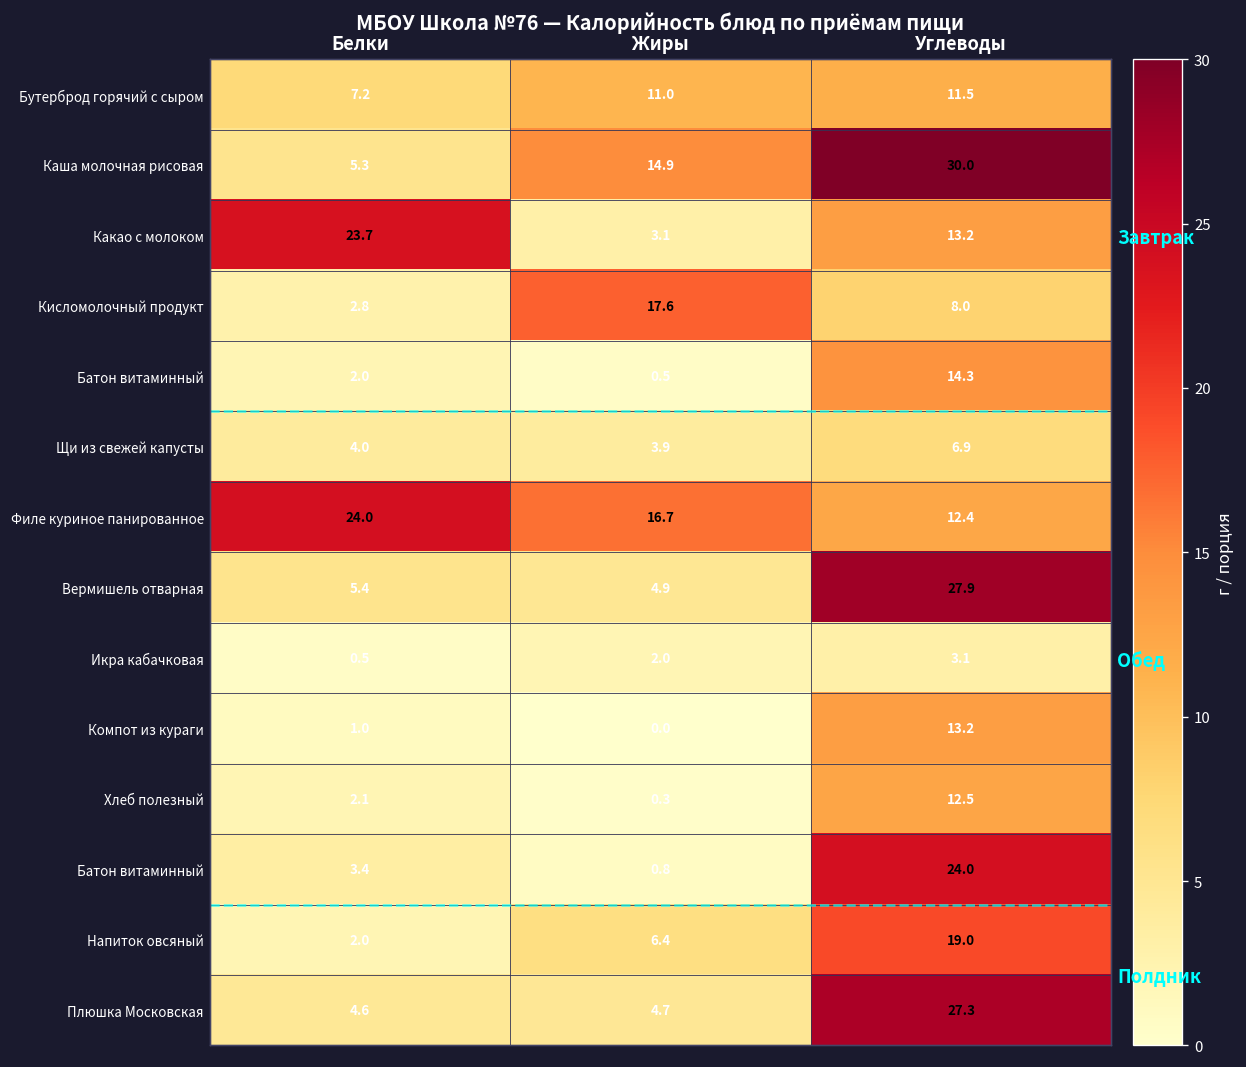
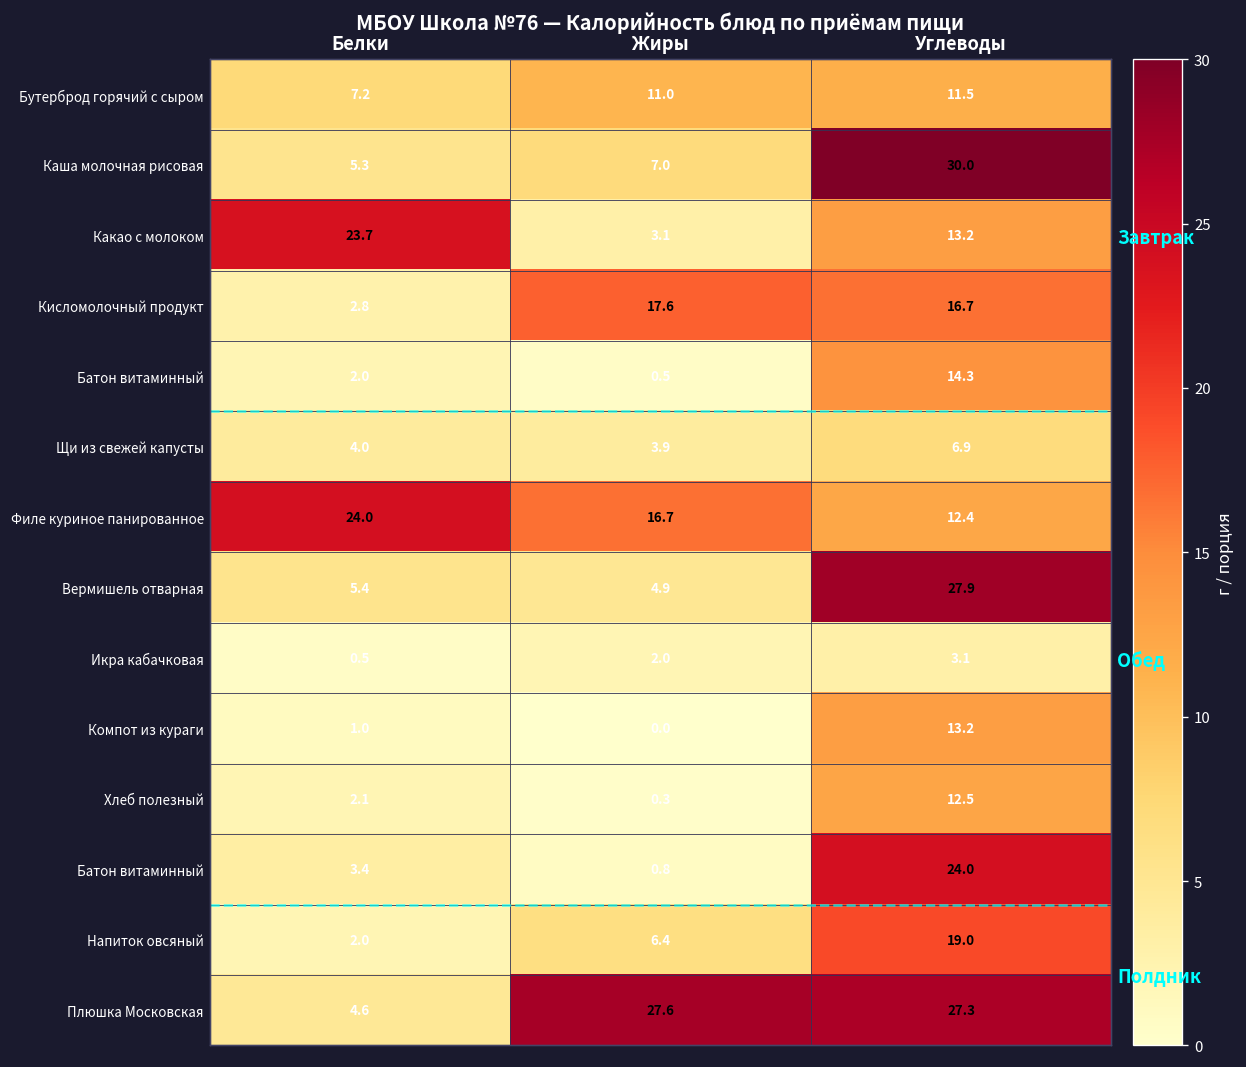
  {
    "Бутерброд горячий с сыром": {
      "Белки": 7.2,
      "Жиры": 11.0,
      "Углеводы": 11.5
    },
    "Каша молочная рисовая": {
      "Белки": 5.3,
-     "Жиры": 14.9,
+     "Жиры": 7.0,
      "Углеводы": 30.0
    },
    "Какао с молоком": {
      "Белки": 23.7,
      "Жиры": 3.1,
      "Углеводы": 13.2
    },
    "Кисломолочный продукт": {
      "Белки": 2.8,
      "Жиры": 17.6,
-     "Углеводы": 8.0
+     "Углеводы": 16.7
    },
    "Щи из свежей капусты": {
      "Белки": 4.0,
      "Жиры": 3.9,
      "Углеводы": 6.9
    },
    "Филе куриное панированное": {
      "Белки": 24.0,
      "Жиры": 16.7,
      "Углеводы": 12.4
    },
    "Вермишель отварная": {
      "Белки": 5.4,
      "Жиры": 4.9,
      "Углеводы": 27.9
    },
    "Икра кабачковая": {
      "Белки": 0.5,
      "Жиры": 2.0,
      "Углеводы": 3.1
    },
    "Компот из кураги": {
      "Белки": 1.0,
      "Жиры": 0.0,
      "Углеводы": 13.2
    },
    "Хлеб полезный": {
      "Белки": 2.1,
      "Жиры": 0.3,
      "Углеводы": 12.5
    },
    "Напиток овсяный": {
      "Белки": 2.0,
      "Жиры": 6.4,
      "Углеводы": 19.0
    },
    "Плюшка Московская": {
      "Белки": 4.6,
-     "Жиры": 4.7,
+     "Жиры": 27.6,
      "Углеводы": 27.3
    }
  }
